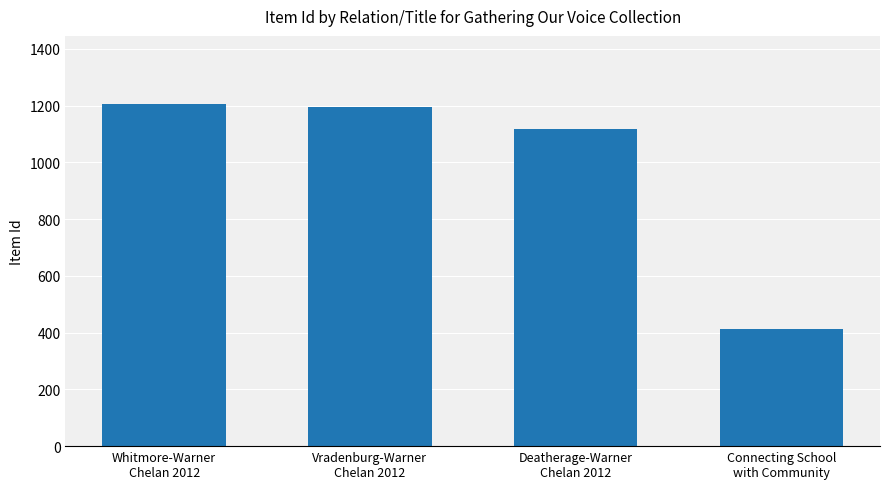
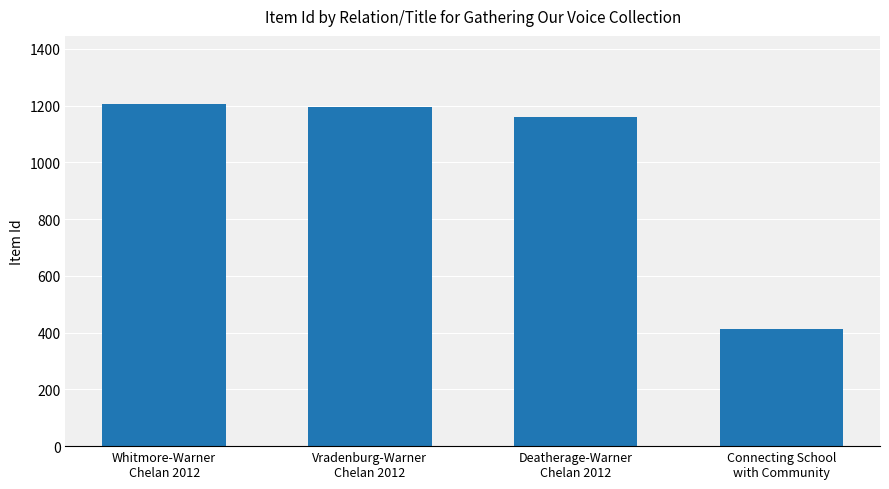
  {
    "Whitmore-Warner Chelan 2012": 1210,
    "Vradenburg-Warner Chelan 2012": 1200,
-   "Deatherage-Warner Chelan 2012": 1120,
+   "Deatherage-Warner Chelan 2012": 1160,
    "Connecting School with Community": 410
  }
